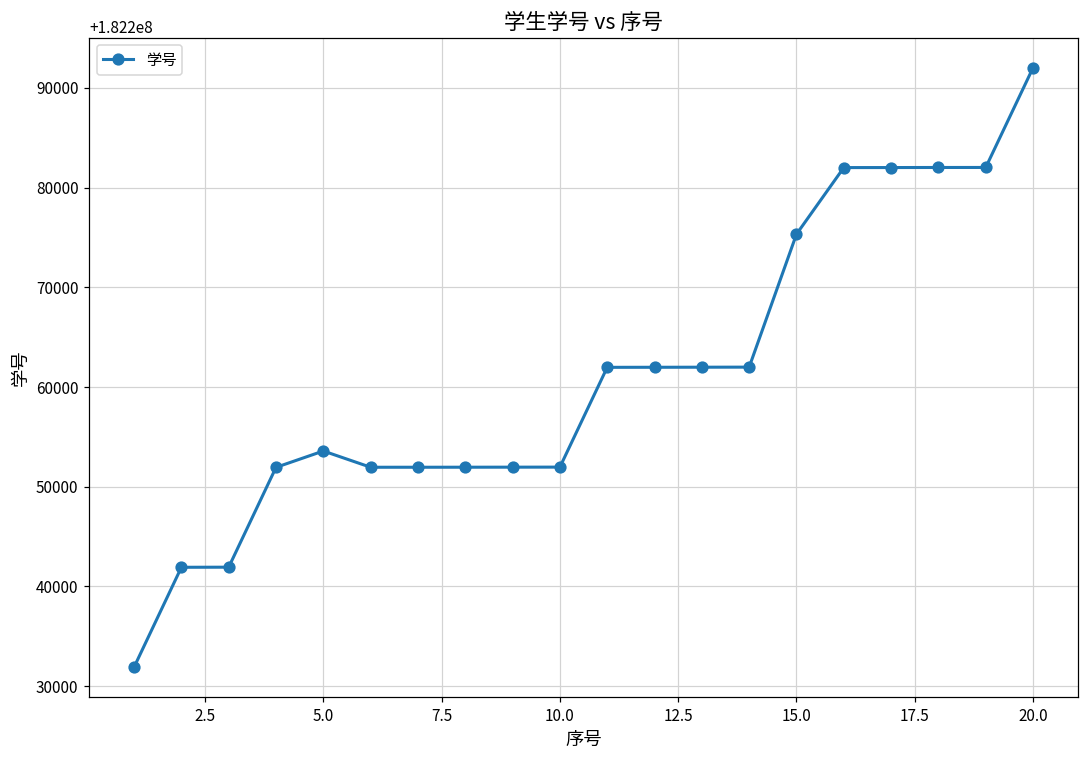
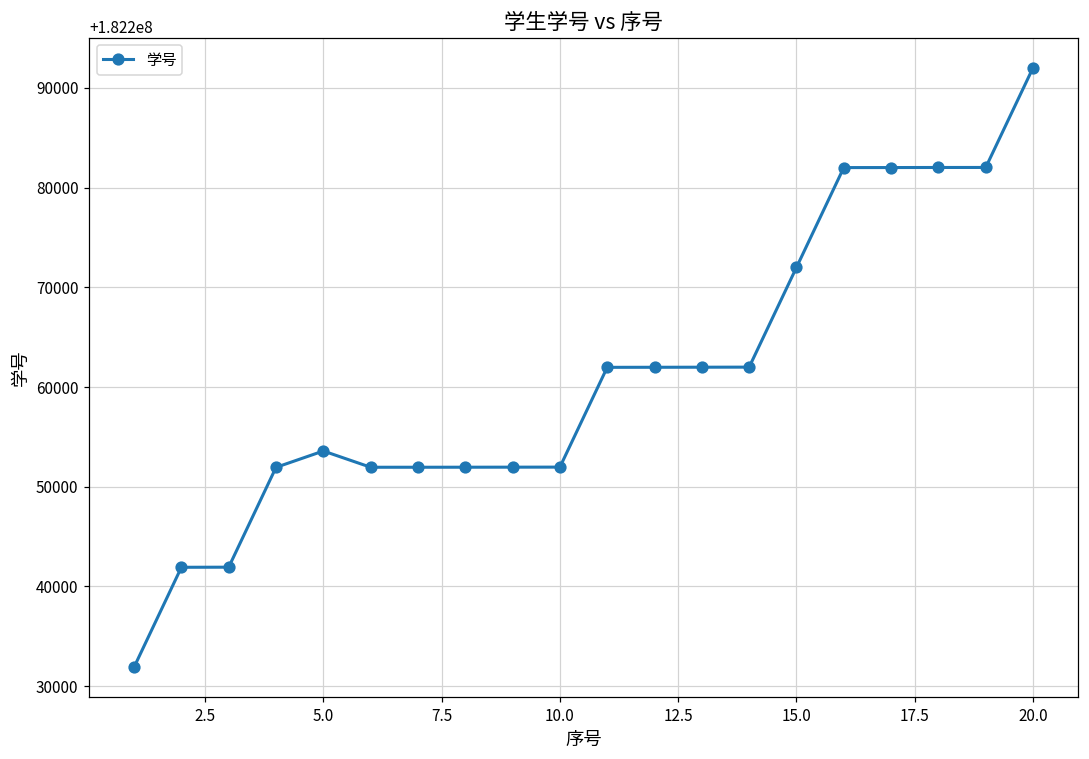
  {
    "5.0": 182254000,
    "10.0": 182252000,
-   "15.0": 182275000,
+   "15.0": 182272000,
    "20.0": 182292000
  }
